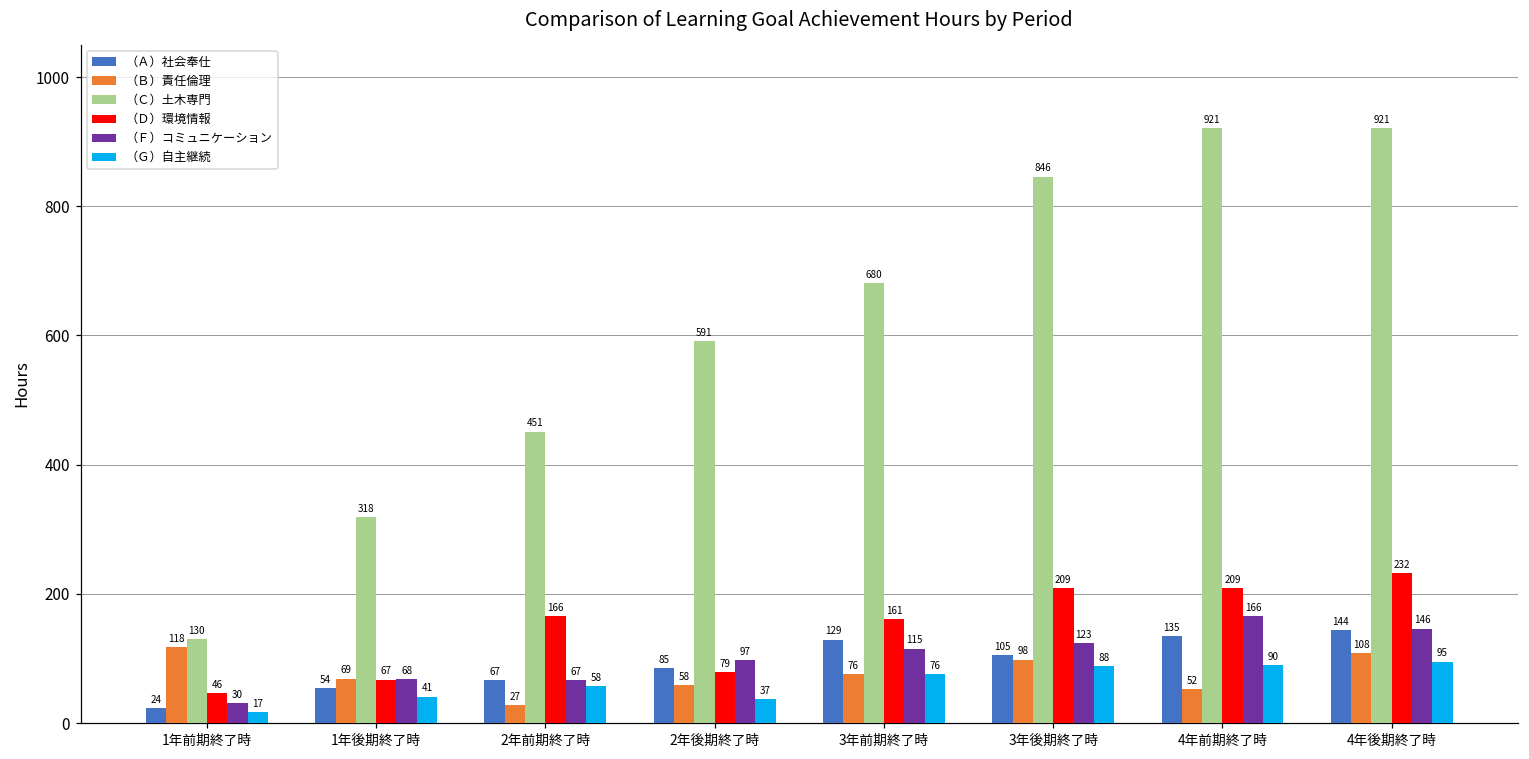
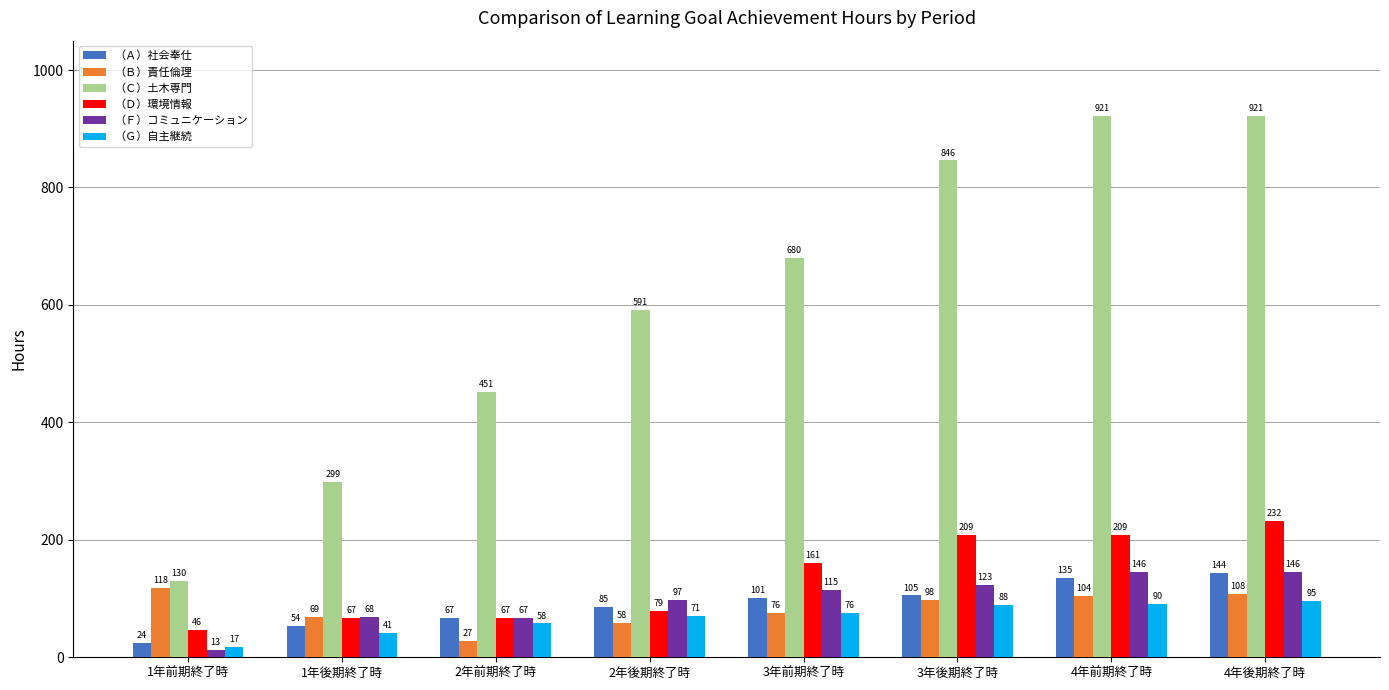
  {
    "（Ａ）社会奉仕": {
      "1年前期終了時": 24,
      "1年後期終了時": 54,
      "2年前期終了時": 67,
      "2年後期終了時": 85,
-     "3年前期終了時": 129,
+     "3年前期終了時": 101,
      "3年後期終了時": 105,
      "4年前期終了時": 135,
      "4年後期終了時": 144
    },
    "（Ｂ）責任倫理": {
      "1年前期終了時": 118,
      "1年後期終了時": 69,
      "2年前期終了時": 27,
      "2年後期終了時": 58,
      "3年前期終了時": 76,
      "3年後期終了時": 98,
-     "4年前期終了時": 52,
+     "4年前期終了時": 104,
      "4年後期終了時": 108
    },
    "（Ｃ）土木専門": {
      "1年前期終了時": 130,
-     "1年後期終了時": 318,
+     "1年後期終了時": 299,
      "2年前期終了時": 451,
      "2年後期終了時": 591,
      "3年前期終了時": 680,
      "3年後期終了時": 846,
      "4年前期終了時": 921,
      "4年後期終了時": 921
    },
    "（Ｄ）環境情報": {
      "1年前期終了時": 46,
      "1年後期終了時": 67,
-     "2年前期終了時": 166,
+     "2年前期終了時": 67,
      "2年後期終了時": 79,
      "3年前期終了時": 161,
      "3年後期終了時": 209,
      "4年前期終了時": 209,
      "4年後期終了時": 232
    },
    "（Ｆ）コミュニケーション": {
-     "1年前期終了時": 30,
+     "1年前期終了時": 13,
      "1年後期終了時": 68,
      "2年前期終了時": 67,
      "2年後期終了時": 97,
      "3年前期終了時": 115,
      "3年後期終了時": 123,
-     "4年前期終了時": 166,
+     "4年前期終了時": 146,
      "4年後期終了時": 146
    },
    "（Ｇ）自主継続": {
      "1年前期終了時": 17,
      "1年後期終了時": 41,
      "2年前期終了時": 58,
-     "2年後期終了時": 37,
+     "2年後期終了時": 71,
      "3年前期終了時": 76,
      "3年後期終了時": 88,
      "4年前期終了時": 90,
      "4年後期終了時": 95
    }
  }
